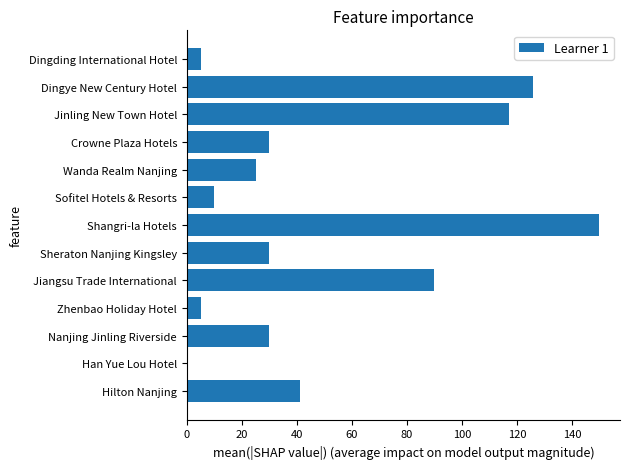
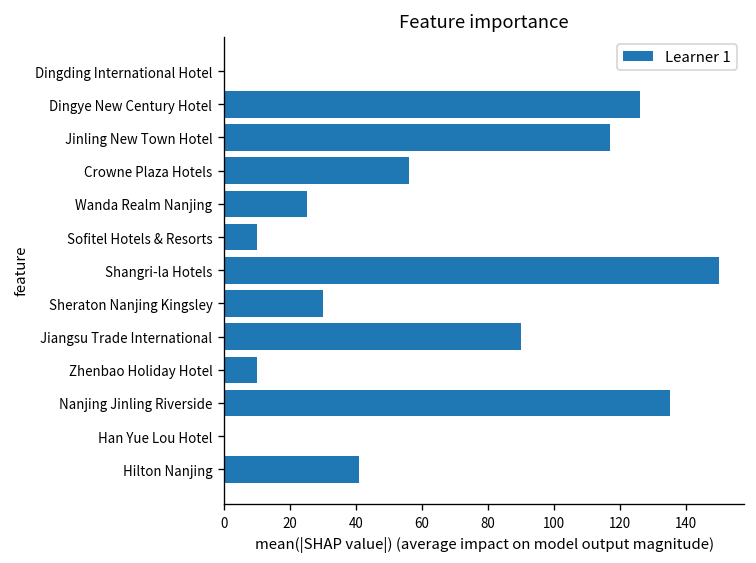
  {
-   "Dingding International Hotel": 5,
+   "Dingding International Hotel": 0,
    "Dingye New Century Hotel": 126,
    "Jinling New Town Hotel": 117,
-   "Crowne Plaza Hotels": 30,
+   "Crowne Plaza Hotels": 56,
    "Wanda Realm Nanjing": 25,
    "Sofitel Hotels & Resorts": 10,
    "Shangri-la Hotels": 150,
    "Sheraton Nanjing Kingsley": 30,
    "Jiangsu Trade International": 90,
-   "Zhenbao Holiday Hotel": 5,
-   "Nanjing Jinling Riverside": 30,
+   "Zhenbao Holiday Hotel": 10,
+   "Nanjing Jinling Riverside": 135,
    "Han Yue Lou Hotel": 0,
    "Hilton Nanjing": 41
  }
